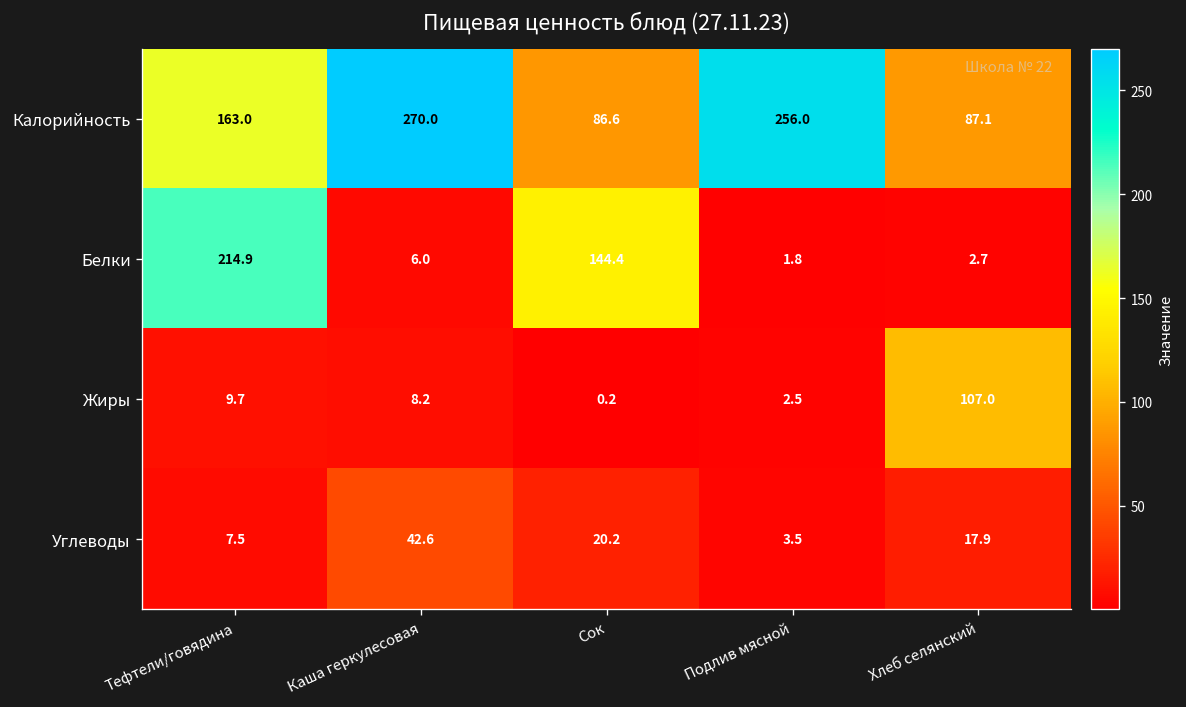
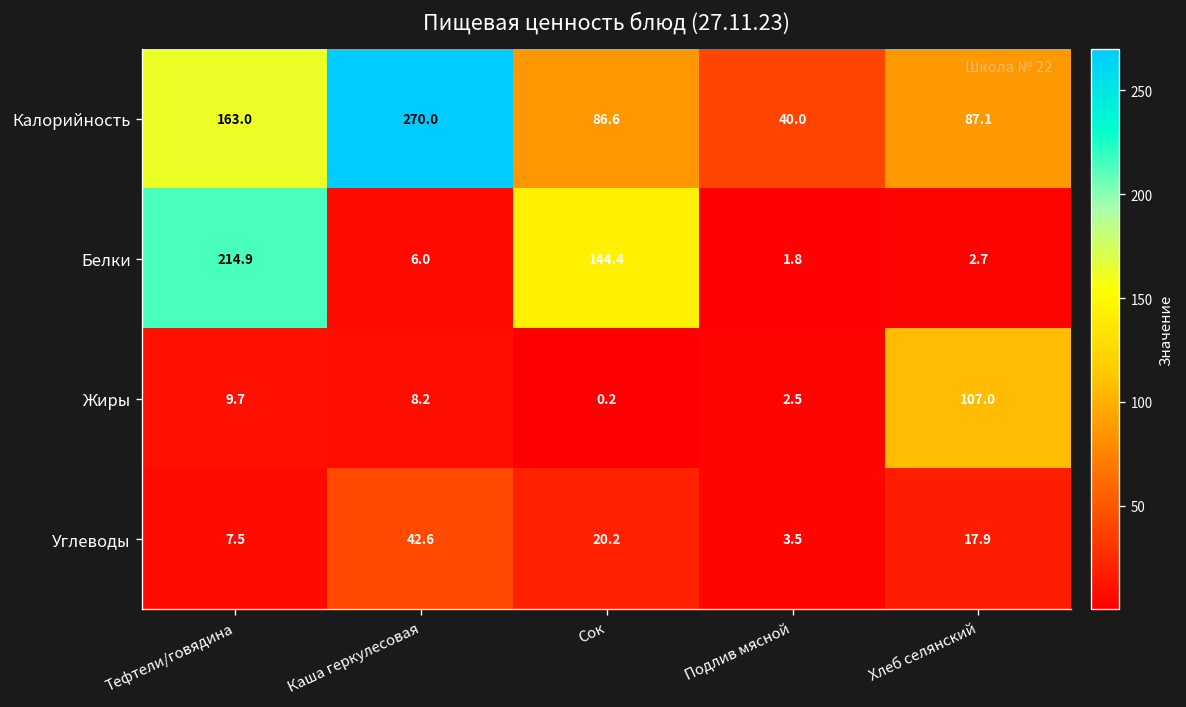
  {
    "Калорийность": {
      "Тефтели/говядина": 163.0,
      "Каша геркулесовая": 270.0,
      "Сок": 86.6,
-     "Подлив мясной": 256.0
+     "Подлив мясной": 40.0
    },
    "Белки": {
      "Тефтели/говядина": 214.9,
      "Каша геркулесовая": 6.0,
      "Сок": 144.4,
      "Подлив мясной": 1.8,
      "Хлеб селянский": 2.7
    },
    "Жиры": {
      "Тефтели/говядина": 9.7,
      "Каша геркулесовая": 8.2,
      "Сок": 0.2,
      "Подлив мясной": 2.5,
      "Хлеб селянский": 107.0
    },
    "Углеводы": {
      "Тефтели/говядина": 7.5,
      "Каша геркулесовая": 42.6,
      "Сок": 20.2,
      "Подлив мясной": 3.5,
      "Хлеб селянский": 17.9
    }
  }
